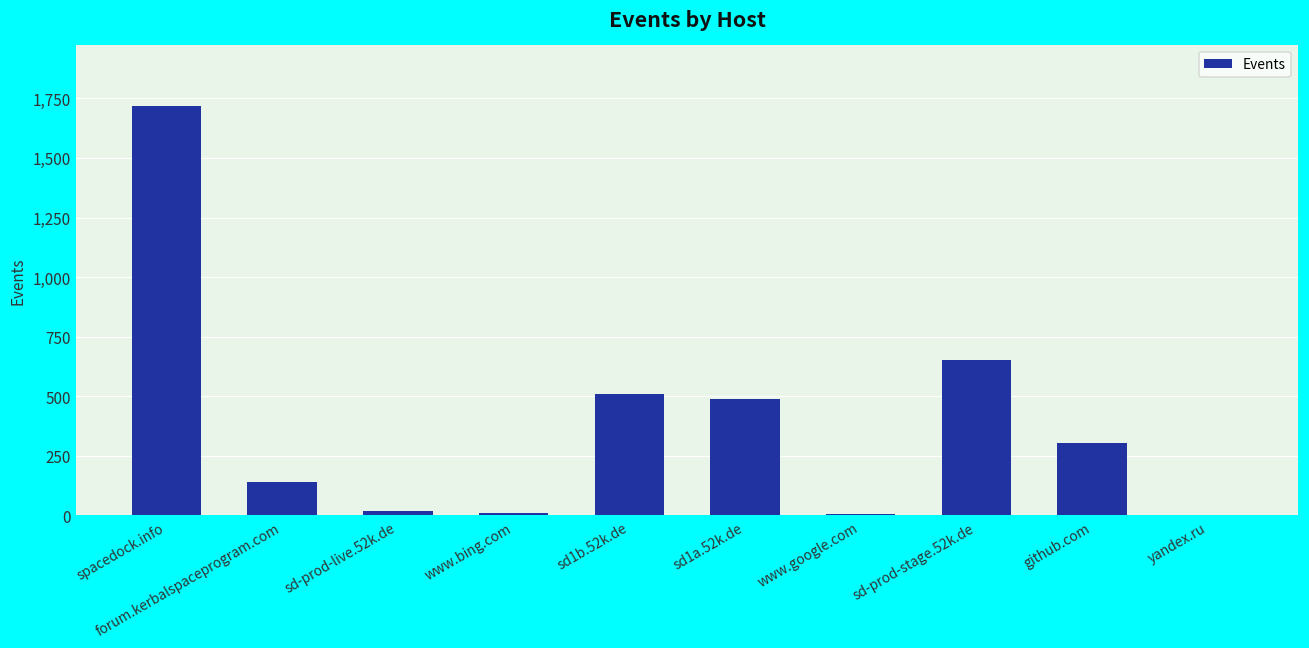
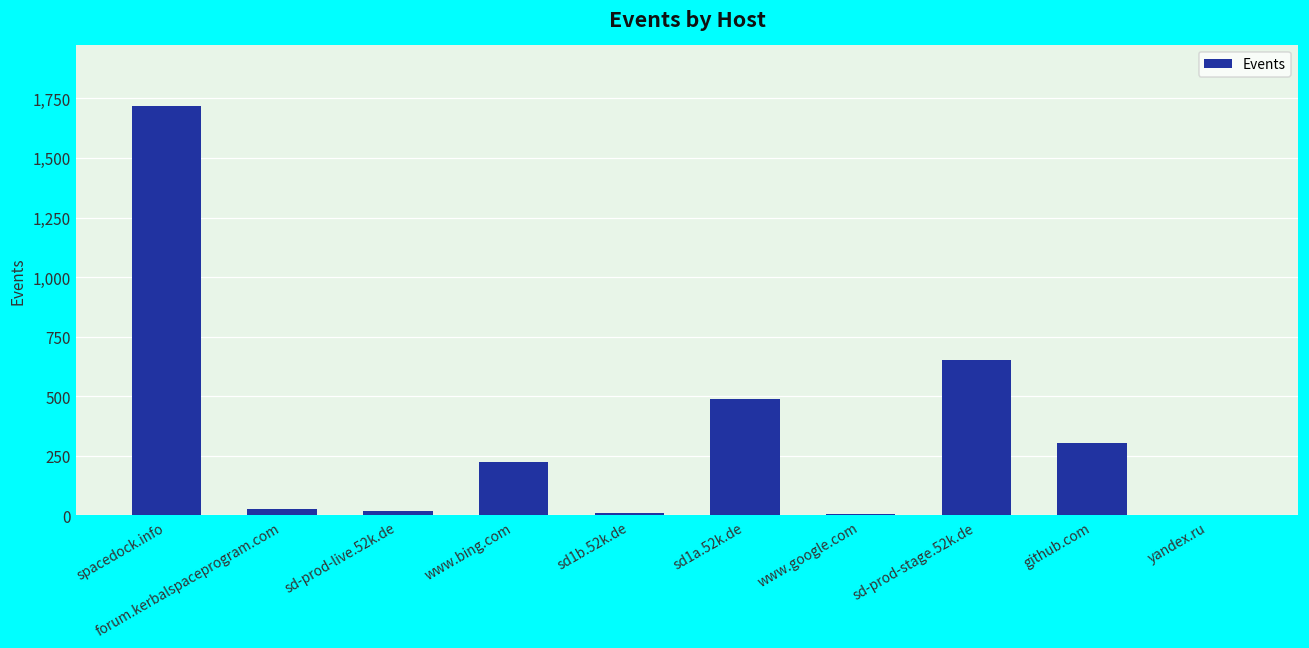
  {
    "spacedock.info": "1,720",
-   "forum.kerbalspaceprogram.com": "140",
+   "forum.kerbalspaceprogram.com": "30",
    "sd-prod-live.52k.de": "20",
-   "www.bing.com": "10",
-   "sd1b.52k.de": "510",
+   "www.bing.com": "220",
+   "sd1b.52k.de": "10",
    "sd1a.52k.de": "490",
    "sd-prod-stage.52k.de": "650",
    "github.com": "300"
  }
